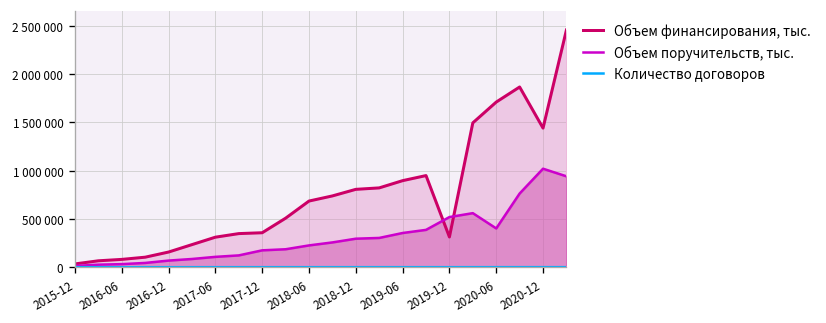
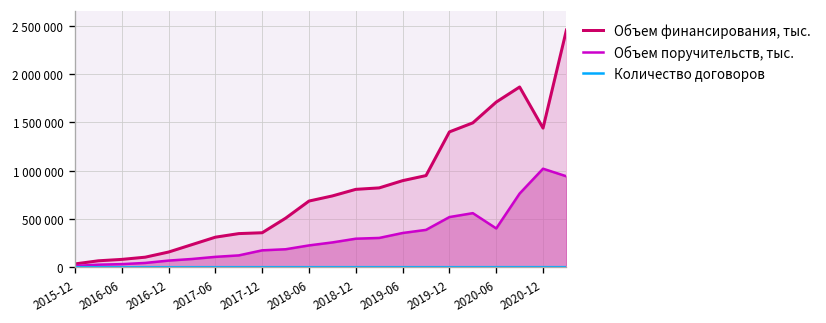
  {
    "Объем финансирования, тыс.": {
      "2016-06": 100000,
      "2016-12": 200000,
      "2017-06": 300000,
      "2017-12": 400000,
      "2018-06": 700000,
      "2018-12": 800000,
      "2019-06": 900000,
-     "2019-12": 300000,
+     "2019-12": 1400000,
      "2020-06": 1700000,
      "2020-12": 1400000
    },
    "Объем поручительств, тыс.": {
      "2016-06": 0,
      "2016-12": 100000,
      "2017-06": 100000,
      "2017-12": 200000,
      "2018-06": 200000,
      "2018-12": 300000,
      "2019-06": 400000,
      "2019-12": 500000,
      "2020-06": 400000,
      "2020-12": 1000000
    },
    "Количество договоров": {
      "2016-06": 0,
      "2016-12": 0,
      "2017-06": 0,
      "2017-12": 0,
      "2018-06": 0,
      "2018-12": 0,
      "2019-06": 0,
      "2019-12": 0,
      "2020-06": 0,
      "2020-12": 0
    }
  }
